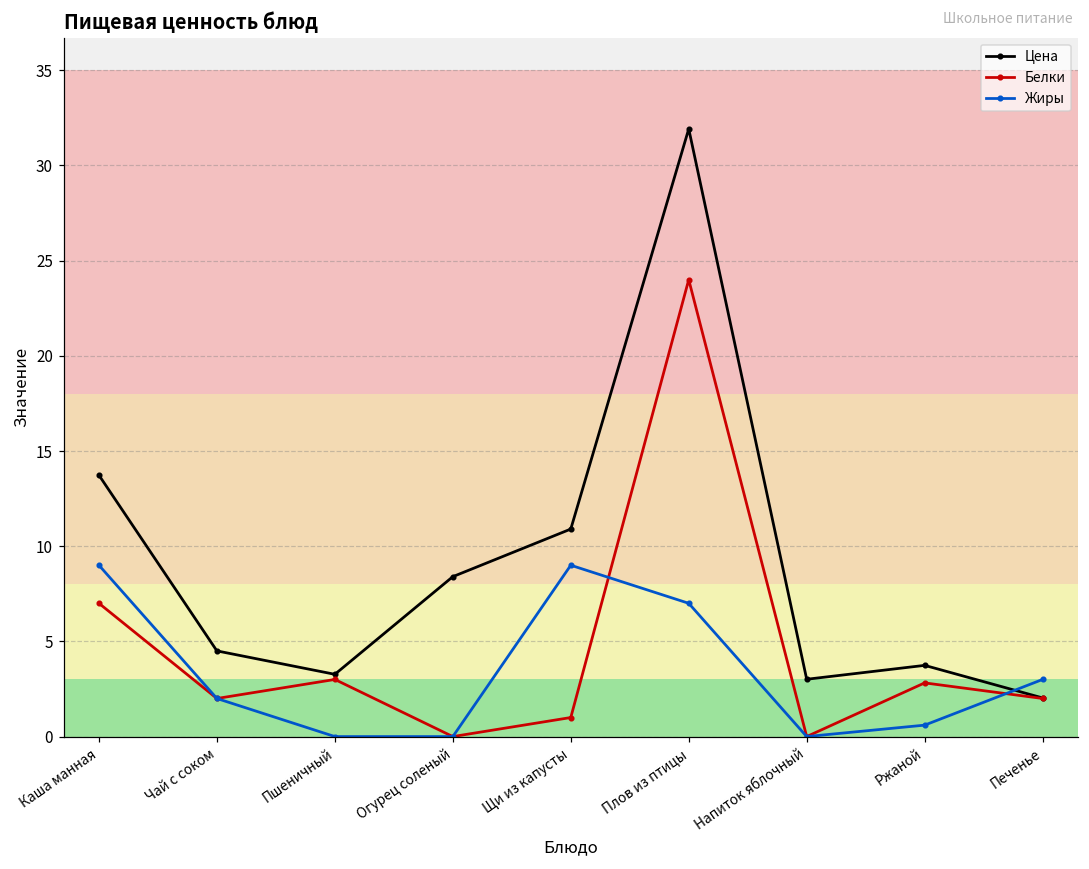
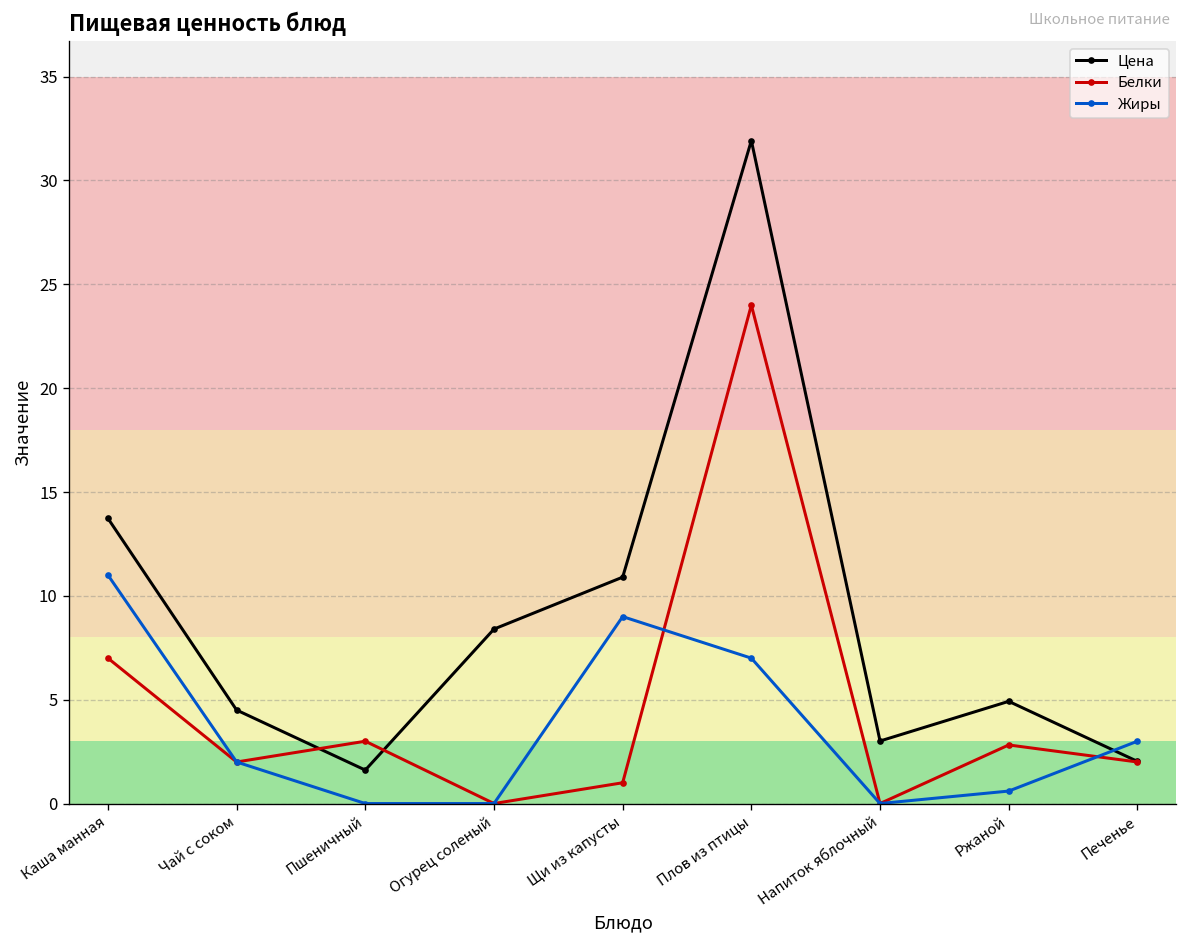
  {
    "Цена": {
      "Каша манная": 13.7,
      "Чай с соком": 4.5,
-     "Пшеничный": 3.3,
+     "Пшеничный": 1.6,
      "Огурец соленый": 8.4,
      "Щи из капусты": 10.9,
      "Плов из птицы": 31.9,
      "Напиток яблочный": 3.0,
-     "Ржаной": 3.7
+     "Ржаной": 4.9
    },
    "Белки": {
      "Каша манная": 7.0,
      "Пшеничный": 3.0,
      "Щи из капусты": 1.0,
      "Плов из птицы": 24.0,
      "Ржаной": 2.8
    },
    "Жиры": {
-     "Каша манная": 9,
+     "Каша манная": 11,
      "Пшеничный": 0,
      "Щи из капусты": 9,
      "Плов из птицы": 7,
      "Ржаной": 0.6,
      "Печенье": 3
    }
  }
